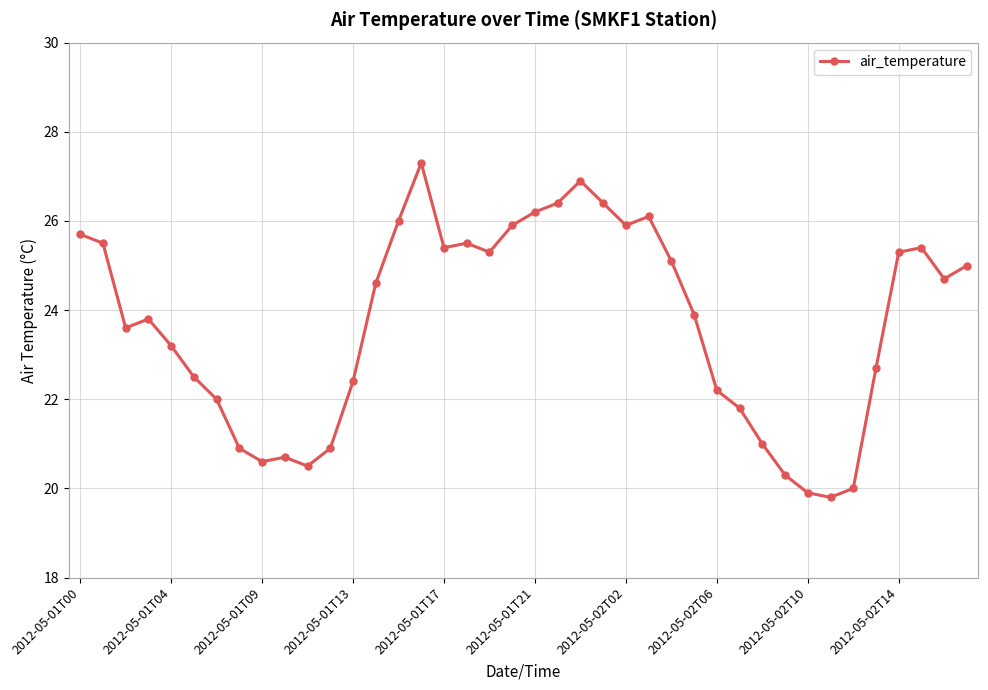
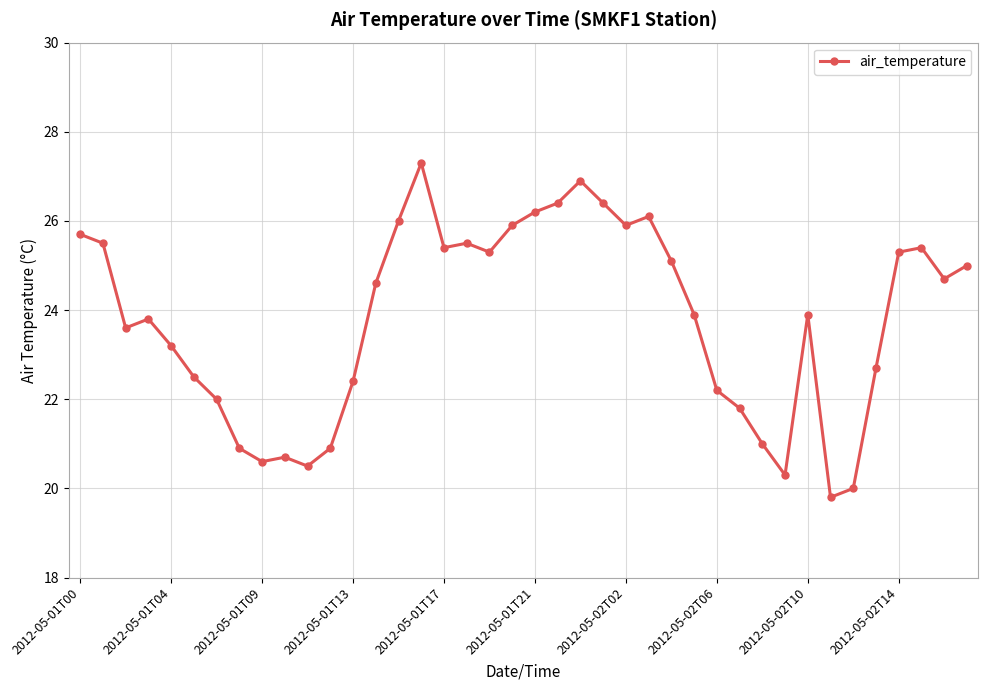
  {
    "2012-05-01T00": 25.7,
    "2012-05-01T04": 23.2,
    "2012-05-01T09": 20.6,
    "2012-05-01T13": 22.4,
    "2012-05-01T17": 25.4,
    "2012-05-01T21": 26.2,
    "2012-05-02T02": 25.9,
    "2012-05-02T06": 22.2,
-   "2012-05-02T10": 19.9,
+   "2012-05-02T10": 23.9,
    "2012-05-02T14": 25.3
  }
